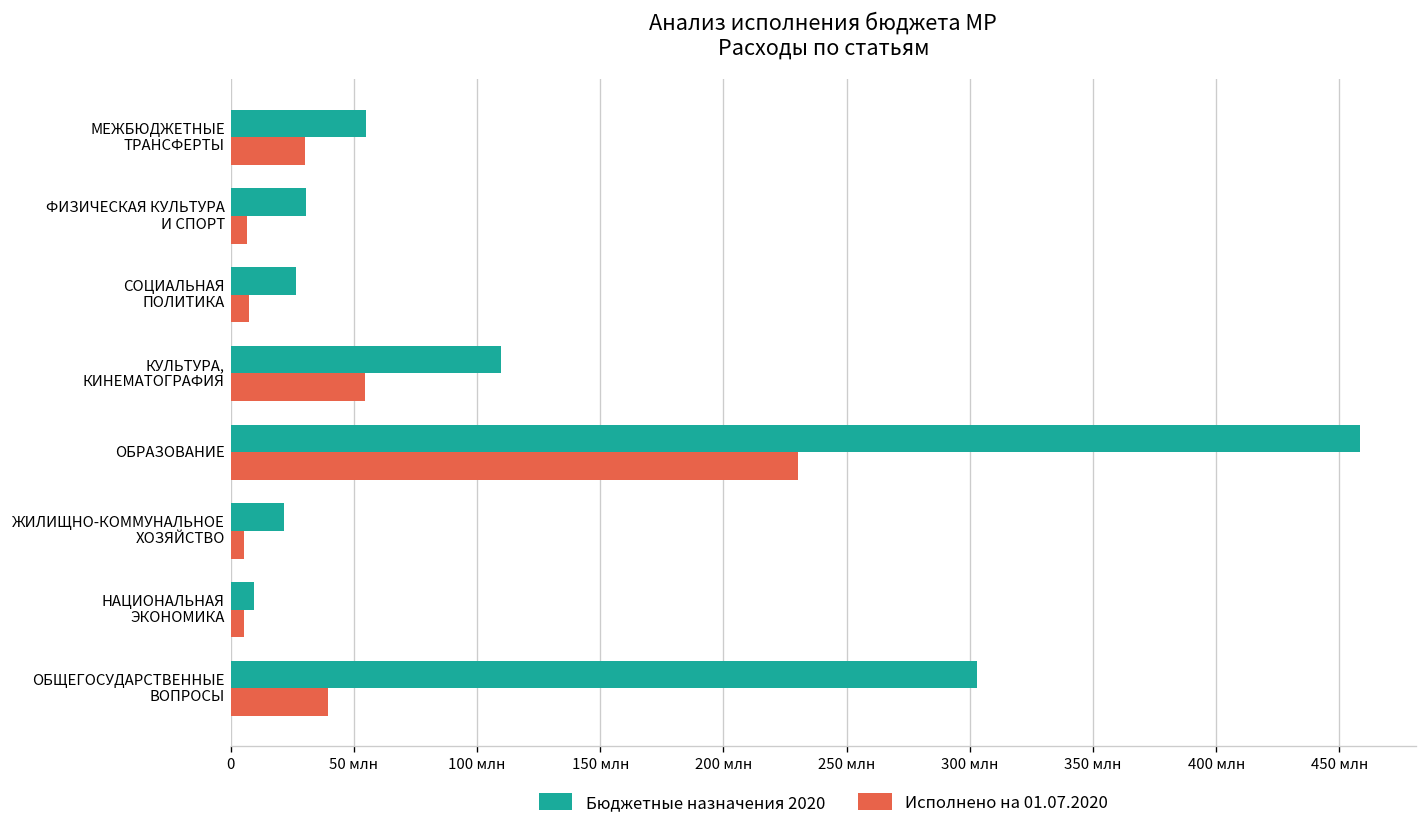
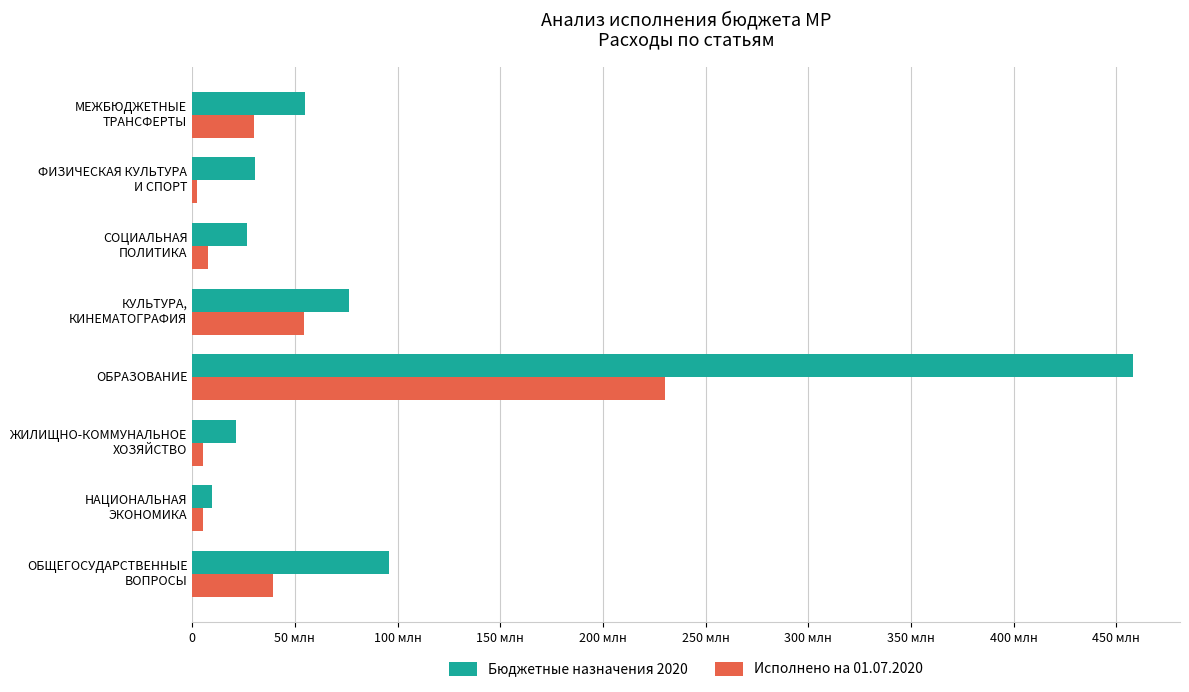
  {
    "Бюджетные назначения 2020": {
      "МЕЖБЮДЖЕТНЫЕ ТРАНСФЕРТЫ": "55 млн",
      "ФИЗИЧЕСКАЯ КУЛЬТУРА И СПОРТ": "31 млн",
      "СОЦИАЛЬНАЯ ПОЛИТИКА": "27 млн",
-     "КУЛЬТУРА, КИНЕМАТОГРАФИЯ": "110 млн",
+     "КУЛЬТУРА, КИНЕМАТОГРАФИЯ": "76 млн",
      "ОБРАЗОВАНИЕ": "458 млн",
      "ЖИЛИЩНО-КОММУНАЛЬНОЕ ХОЗЯЙСТВО": "21 млн",
      "НАЦИОНАЛЬНАЯ ЭКОНОМИКА": "9 млн",
-     "ОБЩЕГОСУДАРСТВЕННЫЕ ВОПРОСЫ": "303 млн"
+     "ОБЩЕГОСУДАРСТВЕННЫЕ ВОПРОСЫ": "96 млн"
    },
    "Исполнено на 01.07.2020": {
      "МЕЖБЮДЖЕТНЫЕ ТРАНСФЕРТЫ": "30 млн",
-     "ФИЗИЧЕСКАЯ КУЛЬТУРА И СПОРТ": "7 млн",
+     "ФИЗИЧЕСКАЯ КУЛЬТУРА И СПОРТ": "2 млн",
      "СОЦИАЛЬНАЯ ПОЛИТИКА": "8 млн",
      "КУЛЬТУРА, КИНЕМАТОГРАФИЯ": "55 млн",
      "ОБРАЗОВАНИЕ": "230 млн",
      "ЖИЛИЩНО-КОММУНАЛЬНОЕ ХОЗЯЙСТВО": "5 млн",
      "НАЦИОНАЛЬНАЯ ЭКОНОМИКА": "5 млн",
      "ОБЩЕГОСУДАРСТВЕННЫЕ ВОПРОСЫ": "39 млн"
    }
  }
